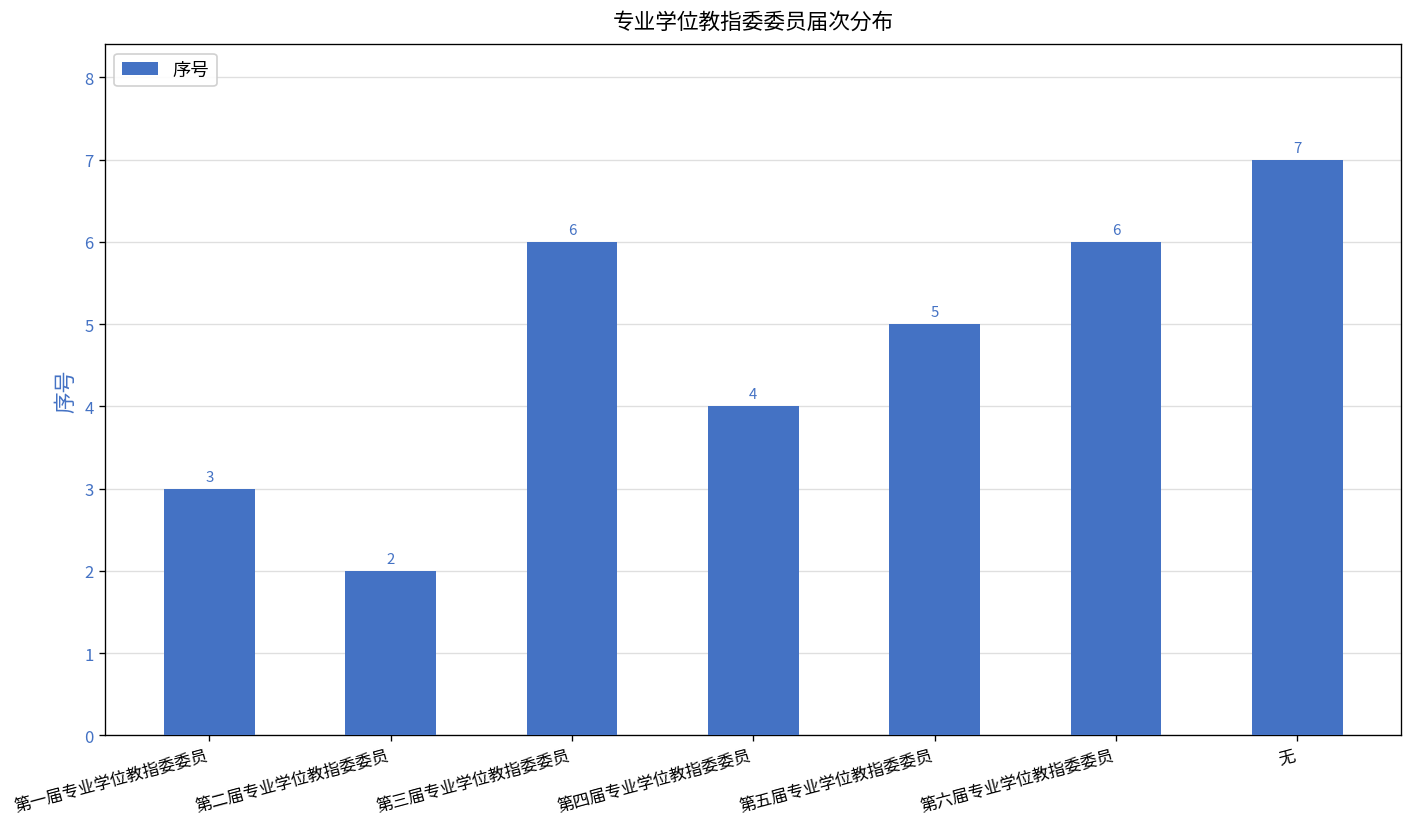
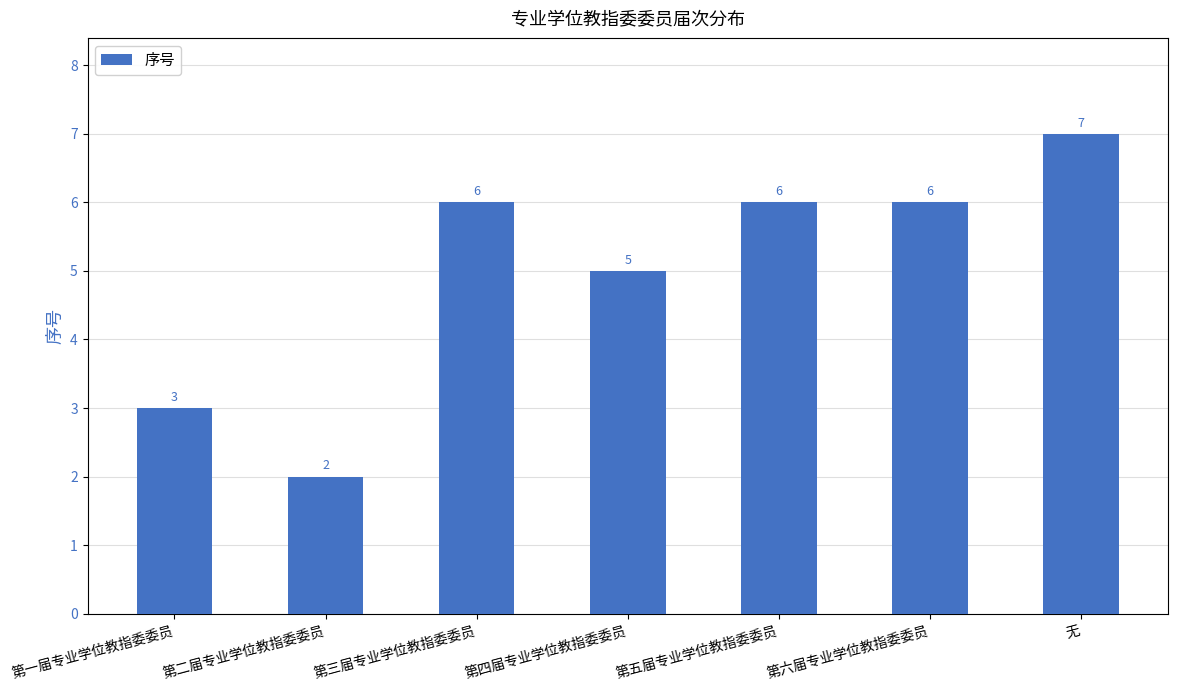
  {
    "第一届专业学位教指委委员": 3,
    "第二届专业学位教指委委员": 2,
    "第三届专业学位教指委委员": 6,
-   "第四届专业学位教指委委员": 4,
-   "第五届专业学位教指委委员": 5,
+   "第四届专业学位教指委委员": 5,
+   "第五届专业学位教指委委员": 6,
    "第六届专业学位教指委委员": 6,
    "无": 7
  }
